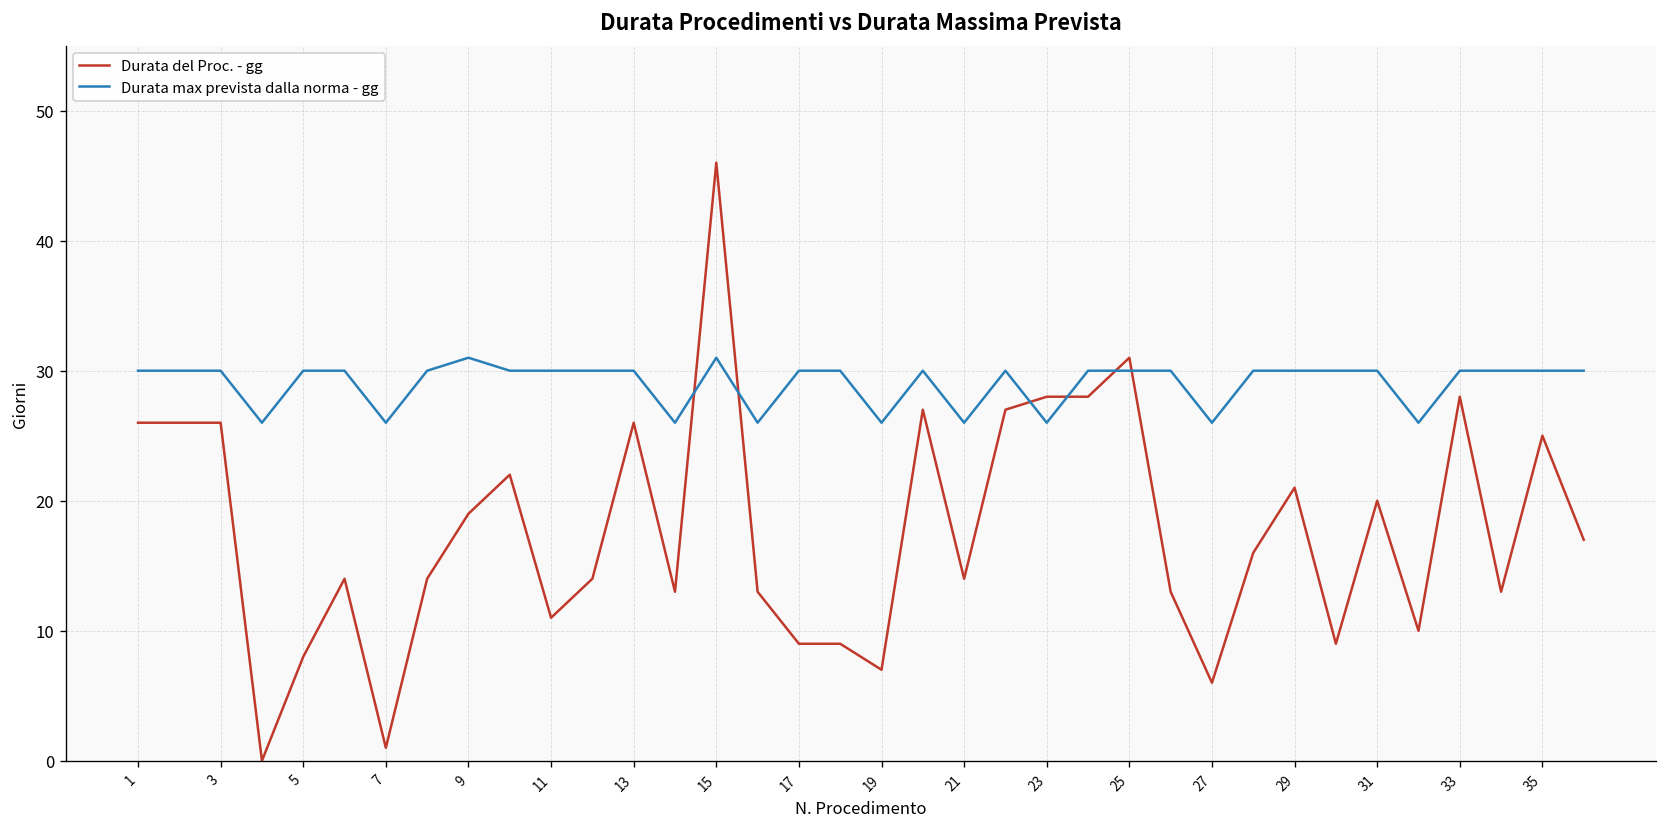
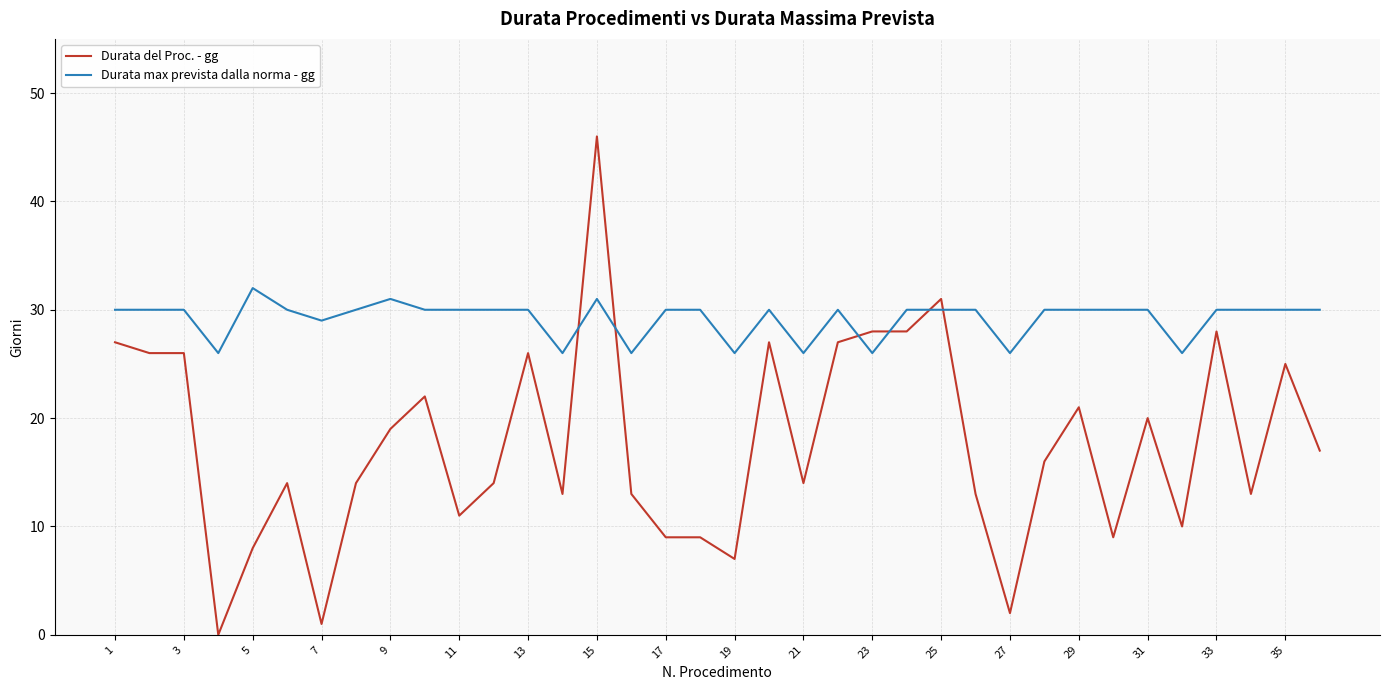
  {
    "Durata del Proc. - gg": {
-     "1": 26,
+     "1": 27,
      "3": 26,
      "5": 8,
      "7": 1,
      "9": 19,
      "11": 11,
      "13": 26,
      "15": 46,
      "17": 9,
      "19": 7,
      "21": 14,
      "23": 28,
      "25": 31,
-     "27": 6,
+     "27": 2,
      "29": 21,
      "31": 20,
      "33": 28,
      "35": 25
    },
    "Durata max prevista dalla norma - gg": {
      "1": 30,
      "3": 30,
-     "5": 30,
-     "7": 26,
+     "5": 32,
+     "7": 29,
      "9": 31,
      "11": 30,
      "13": 30,
      "15": 31,
      "17": 30,
      "19": 26,
      "21": 26,
      "23": 26,
      "25": 30,
      "27": 26,
      "29": 30,
      "31": 30,
      "33": 30,
      "35": 30
    }
  }
